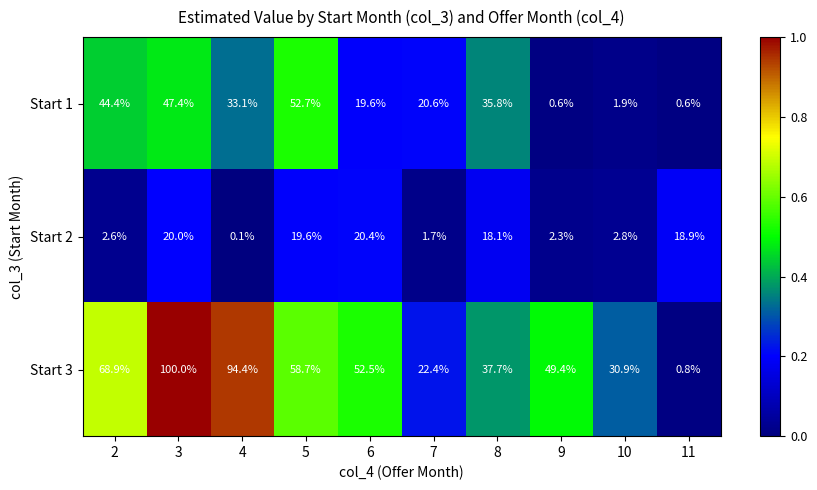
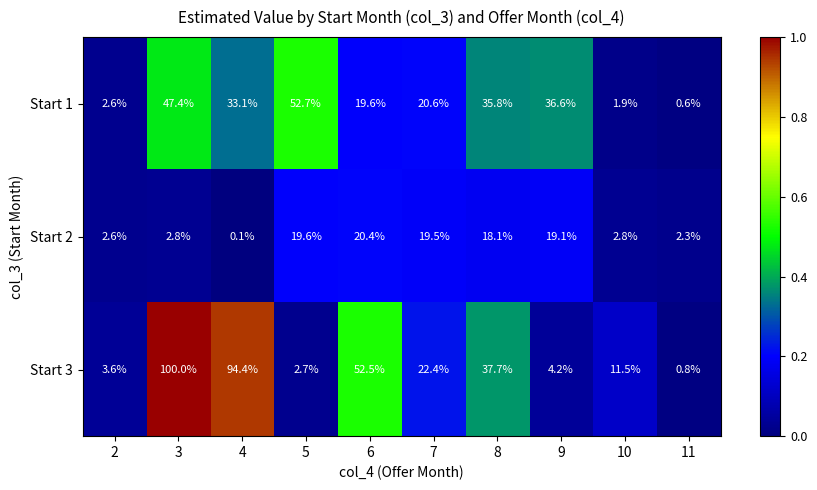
  {
    "Start 1": {
-     "2": "44.4%",
+     "2": "2.6%",
      "3": "47.4%",
      "4": "33.1%",
      "5": "52.7%",
      "6": "19.6%",
      "7": "20.6%",
      "8": "35.8%",
-     "9": "0.6%",
+     "9": "36.6%",
      "10": "1.9%",
      "11": "0.6%"
    },
    "Start 2": {
      "2": "2.6%",
-     "3": "20.0%",
+     "3": "2.8%",
      "4": "0.1%",
      "5": "19.6%",
      "6": "20.4%",
-     "7": "1.7%",
+     "7": "19.5%",
      "8": "18.1%",
-     "9": "2.3%",
+     "9": "19.1%",
      "10": "2.8%",
-     "11": "18.9%"
+     "11": "2.3%"
    },
    "Start 3": {
-     "2": "68.9%",
+     "2": "3.6%",
      "3": "100.0%",
      "4": "94.4%",
-     "5": "58.7%",
+     "5": "2.7%",
      "6": "52.5%",
      "7": "22.4%",
      "8": "37.7%",
-     "9": "49.4%",
-     "10": "30.9%",
+     "9": "4.2%",
+     "10": "11.5%",
      "11": "0.8%"
    }
  }
